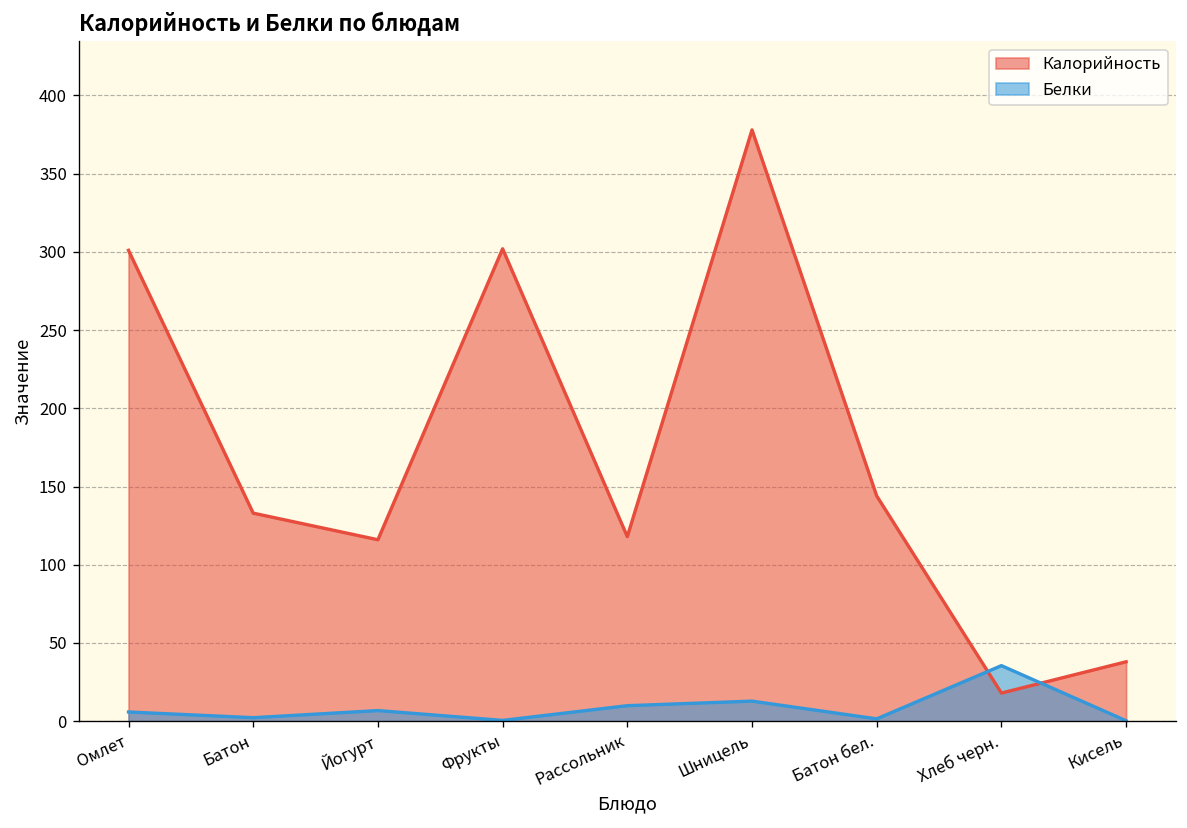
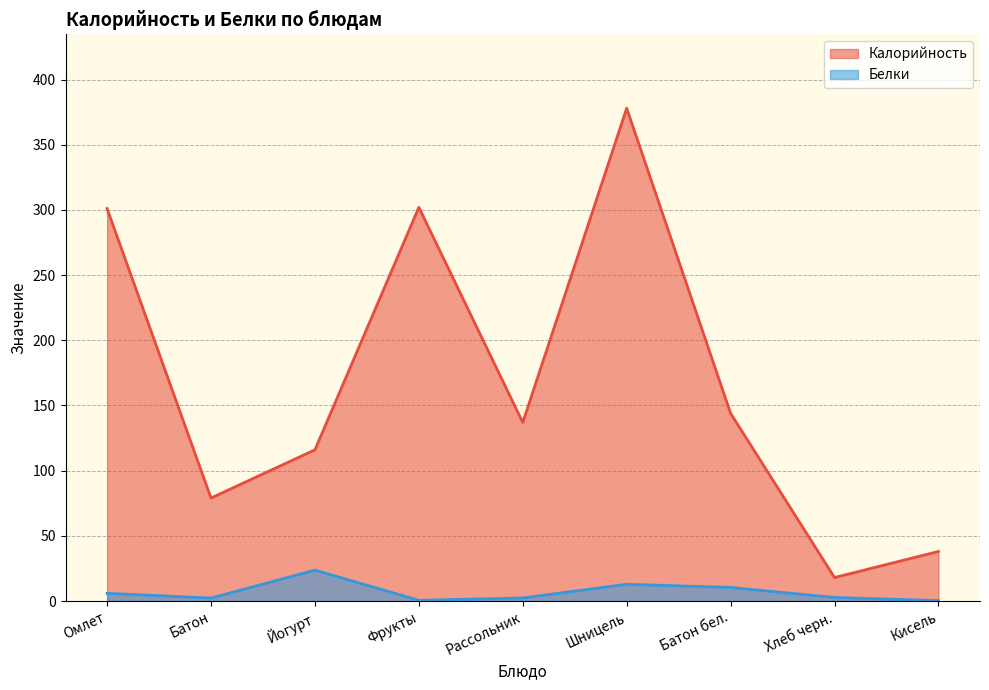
  {
    "Калорийность": {
      "Омлет": 301,
-     "Батон": 133,
+     "Батон": 79,
      "Йогурт": 116,
      "Фрукты": 302,
-     "Рассольник": 118,
+     "Рассольник": 137,
      "Шницель": 378,
      "Батон бел.": 144,
      "Хлеб черн.": 18,
      "Кисель": 38
    },
    "Белки": {
      "Омлет": 6,
      "Батон": 2,
-     "Йогурт": 7,
+     "Йогурт": 24,
      "Фрукты": 1,
-     "Рассольник": 10,
+     "Рассольник": 2,
      "Шницель": 13,
-     "Батон бел.": 2,
-     "Хлеб черн.": 36,
+     "Батон бел.": 10,
+     "Хлеб черн.": 3,
      "Кисель": 0
    }
  }
